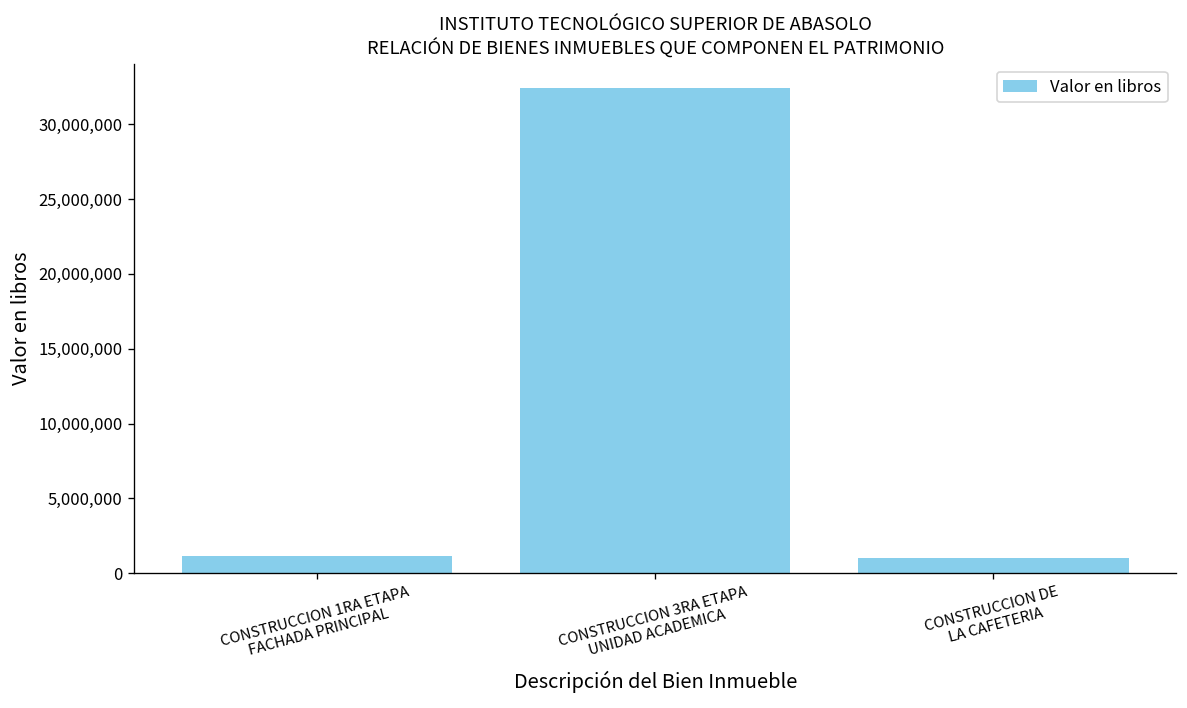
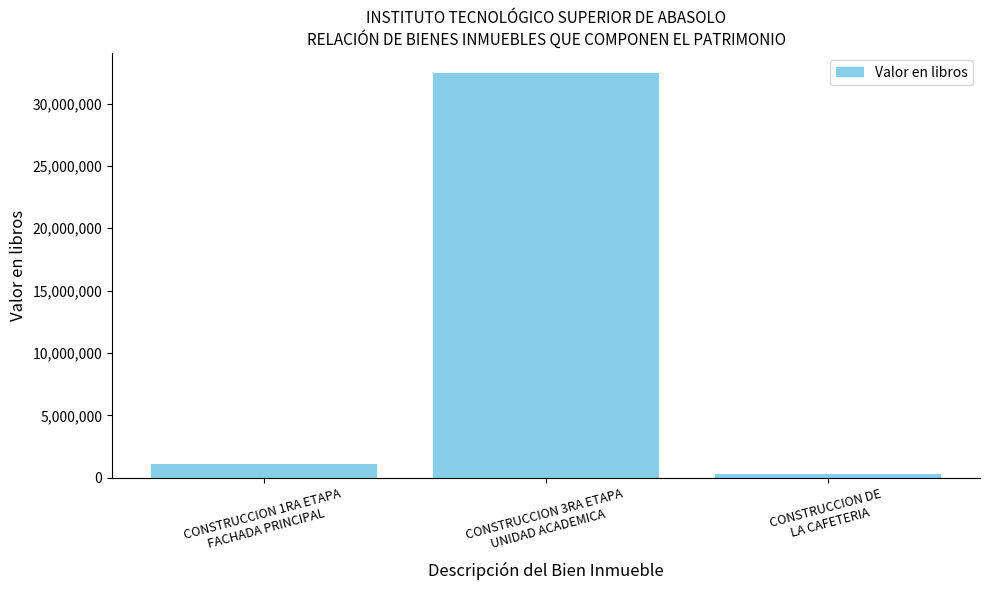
  {
    "CONSTRUCCION 1RA ETAPA FACHADA PRINCIPAL": "1,100,000",
    "CONSTRUCCION 3RA ETAPA UNIDAD ACADEMICA": "32,400,000",
-   "CONSTRUCCION DE LA CAFETERIA": "1,000,000"
+   "CONSTRUCCION DE LA CAFETERIA": "300,000"
  }
